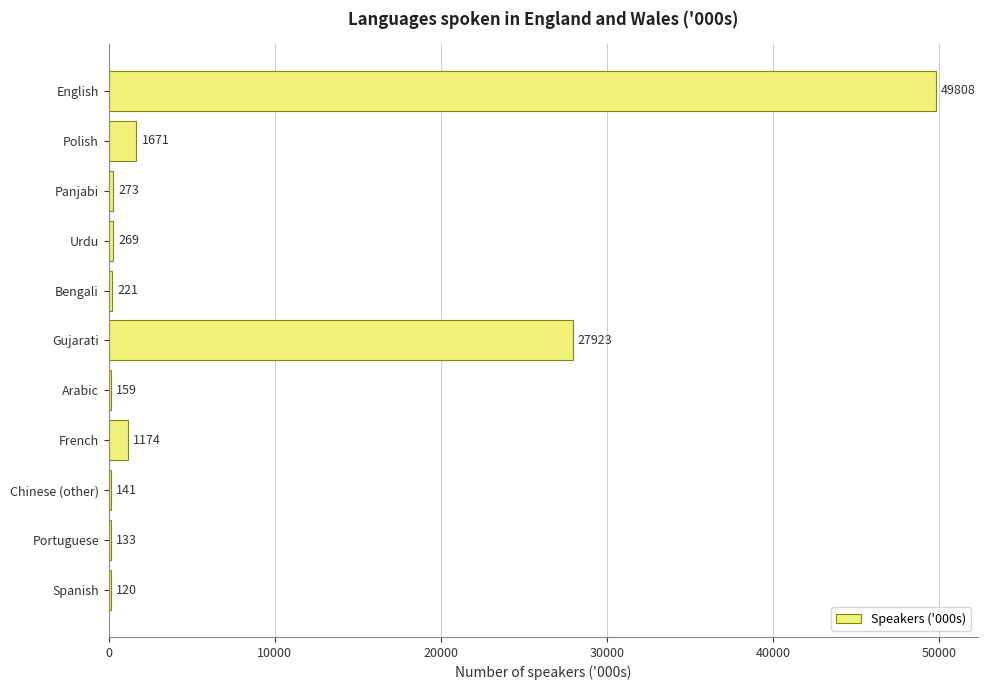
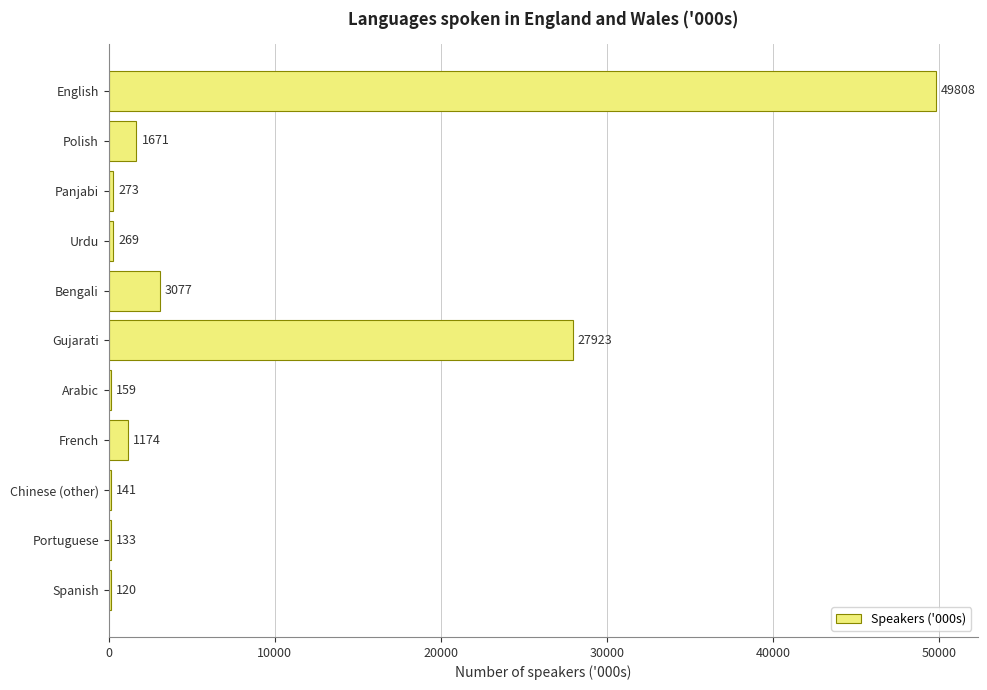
  {
    "English": 49808,
    "Polish": 1671,
    "Panjabi": 273,
    "Urdu": 269,
-   "Bengali": 221,
+   "Bengali": 3077,
    "Gujarati": 27923,
    "Arabic": 159,
    "French": 1174,
    "Chinese (other)": 141,
    "Portuguese": 133,
    "Spanish": 120
  }
